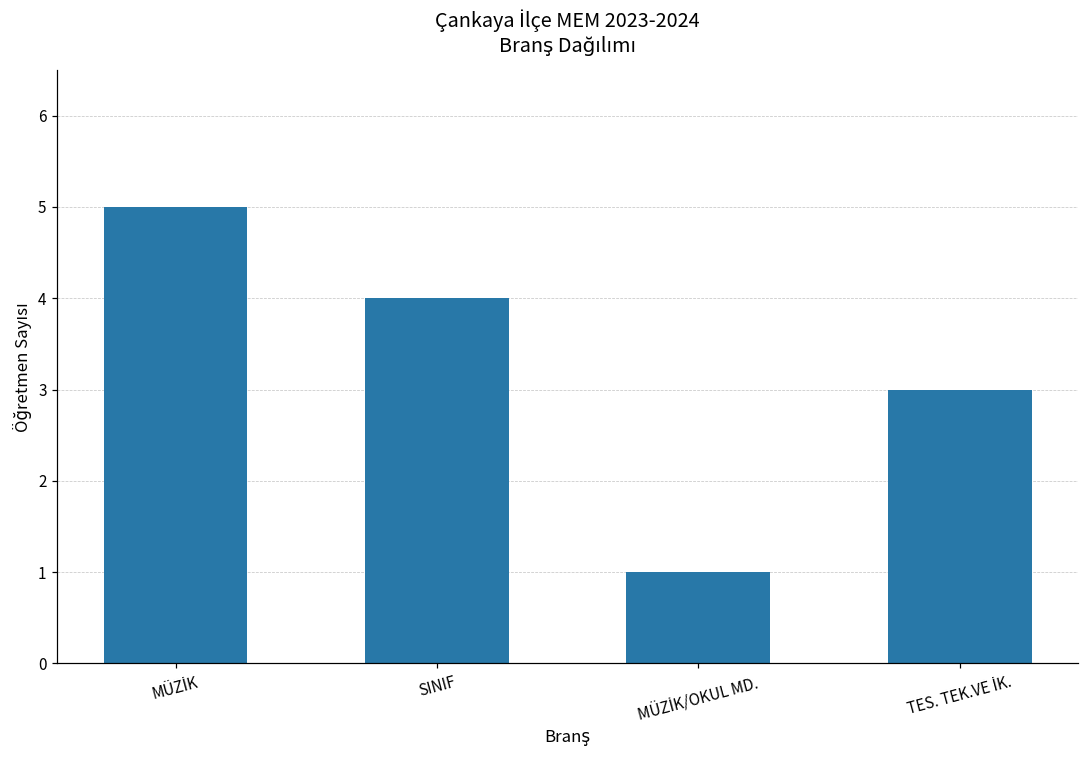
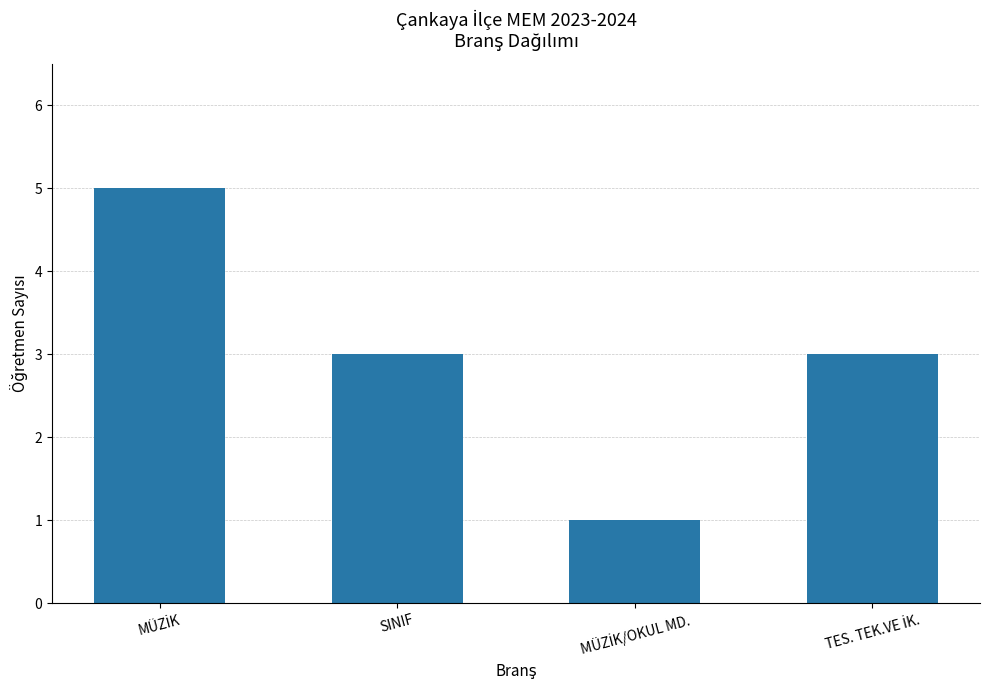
  {
    "MÜZİK": 5,
-   "SINIF": 4,
+   "SINIF": 3,
    "MÜZİK/OKUL MD.": 1,
    "TES. TEK.VE İK.": 3
  }
